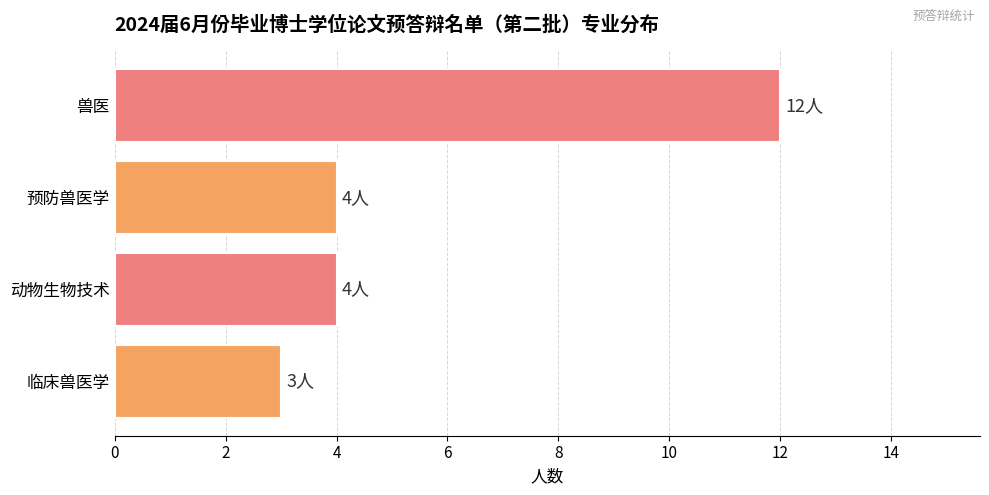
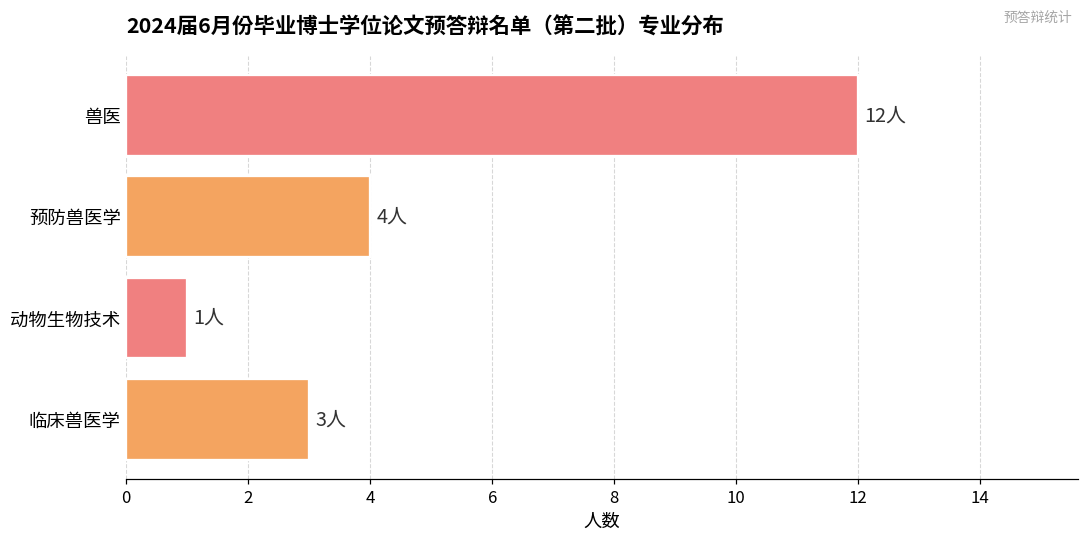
  {
    "兽医": "12人",
    "预防兽医学": "4人",
-   "动物生物技术": "4人",
+   "动物生物技术": "1人",
    "临床兽医学": "3人"
  }
